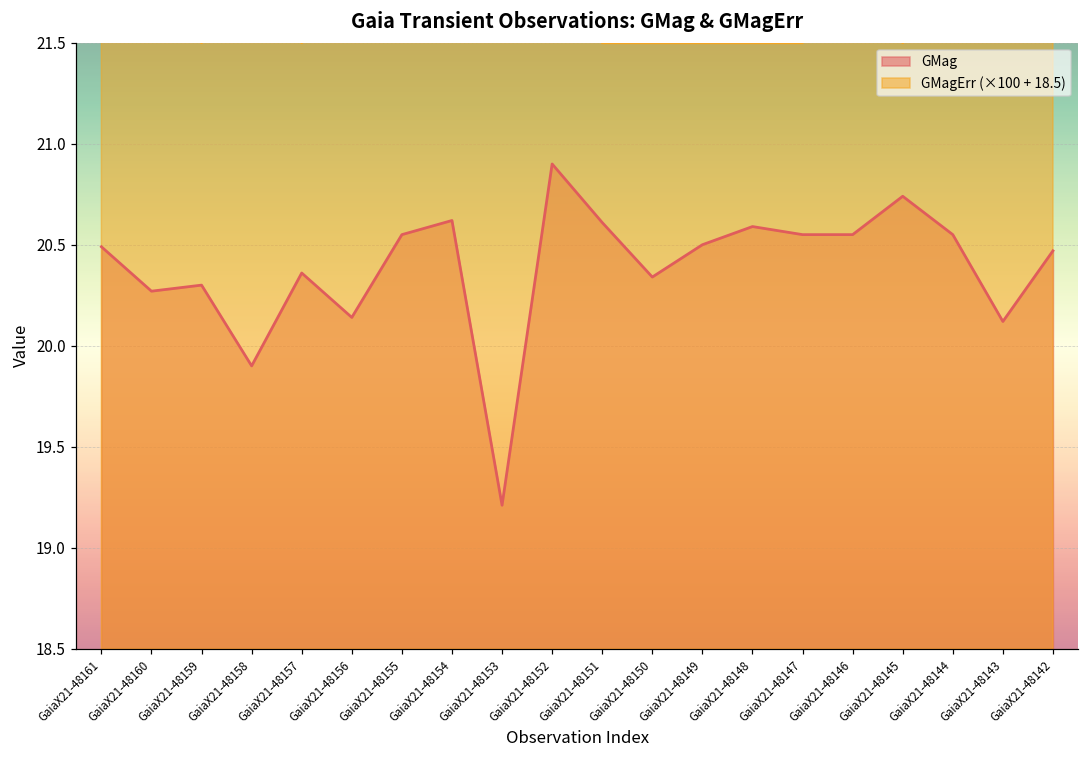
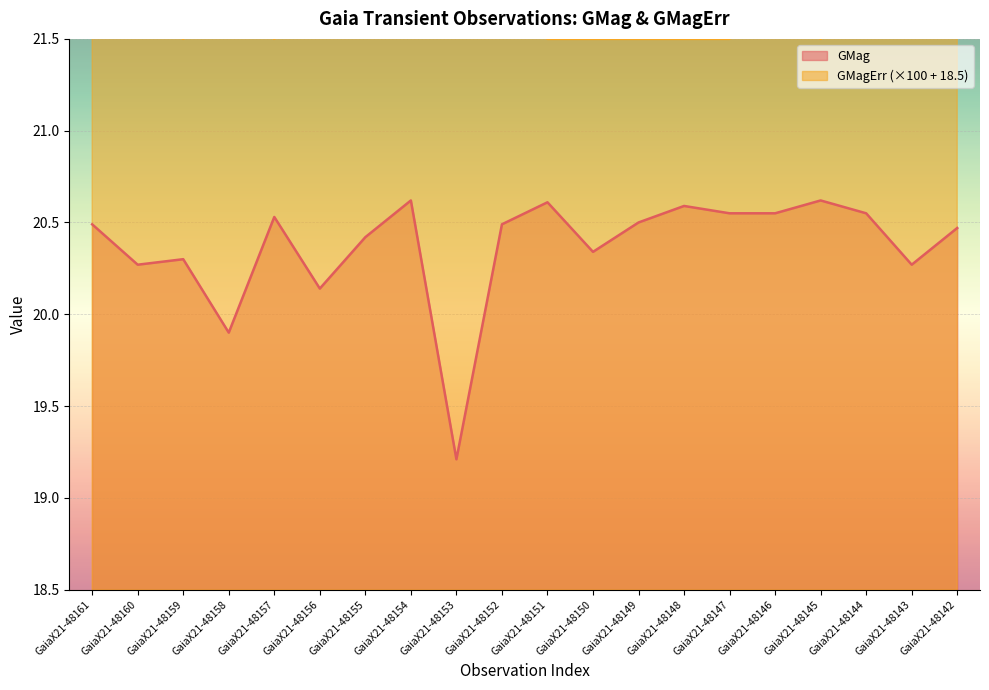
  {
    "GMag": {
      "GaiaX21-48161": 20.49,
      "GaiaX21-48160": 20.27,
      "GaiaX21-48159": 20.30,
      "GaiaX21-48158": 19.90,
-     "GaiaX21-48157": 20.36,
+     "GaiaX21-48157": 20.53,
      "GaiaX21-48156": 20.14,
-     "GaiaX21-48155": 20.55,
+     "GaiaX21-48155": 20.42,
      "GaiaX21-48154": 20.62,
      "GaiaX21-48153": 19.21,
-     "GaiaX21-48152": 20.90,
+     "GaiaX21-48152": 20.49,
      "GaiaX21-48151": 20.61,
      "GaiaX21-48150": 20.34,
      "GaiaX21-48149": 20.50,
      "GaiaX21-48148": 20.59,
      "GaiaX21-48147": 20.55,
      "GaiaX21-48146": 20.55,
-     "GaiaX21-48145": 20.74,
+     "GaiaX21-48145": 20.62,
      "GaiaX21-48144": 20.55,
-     "GaiaX21-48143": 20.12,
+     "GaiaX21-48143": 20.27,
      "GaiaX21-48142": 20.47
    },
    "GMagErr (×100 + 18.5)": {
      "GaiaX21-48159": 21.50,
      "GaiaX21-48157": 21.50,
      "GaiaX21-48151": 21.50,
      "GaiaX21-48150": 21.50,
      "GaiaX21-48149": 21.50,
      "GaiaX21-48148": 21.50,
      "GaiaX21-48147": 21.50,
      "GaiaX21-48145": 21.50
    }
  }
